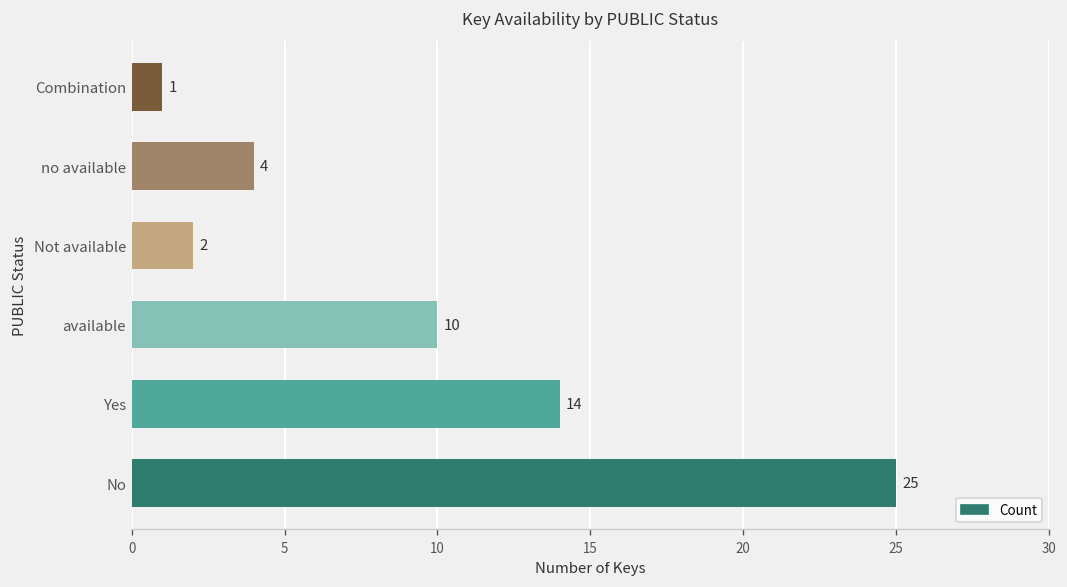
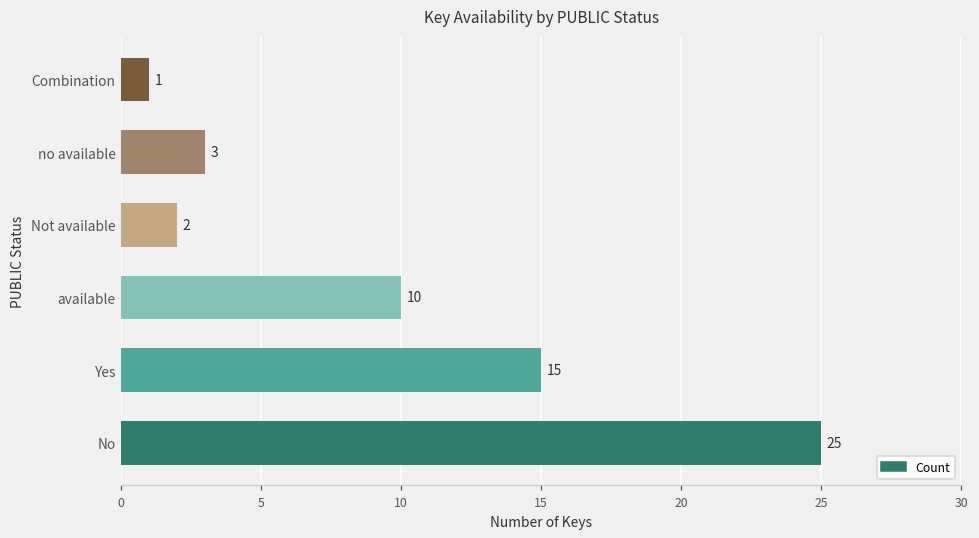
  {
    "Combination": 1,
-   "no available": 4,
+   "no available": 3,
    "Not available": 2,
    "available": 10,
-   "Yes": 14,
+   "Yes": 15,
    "No": 25
  }
